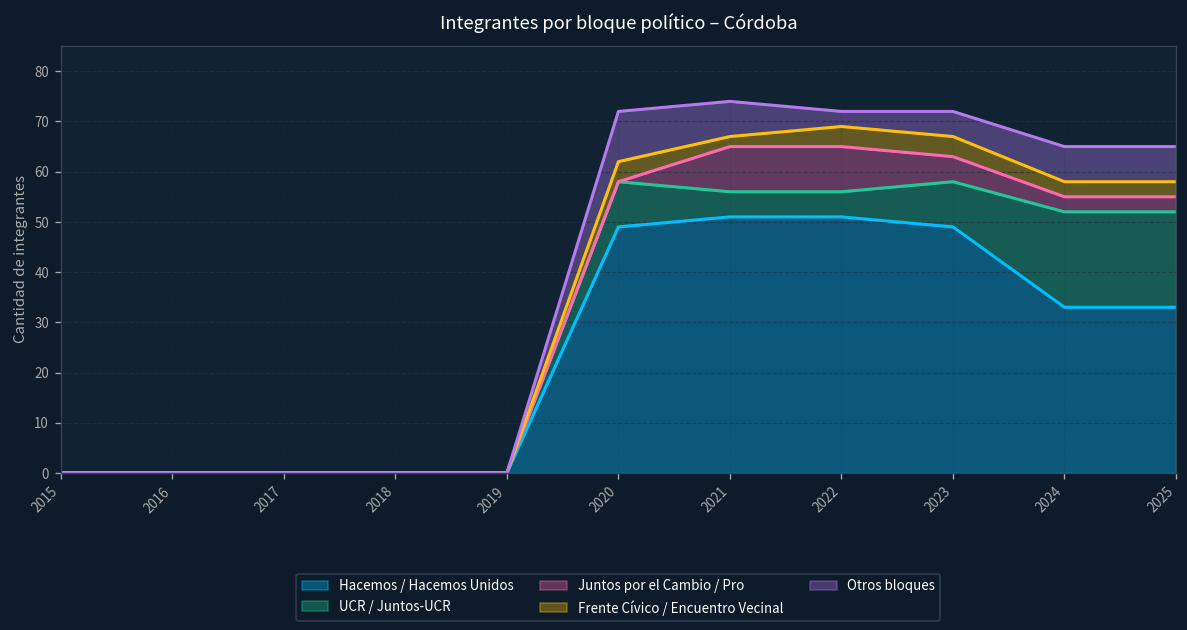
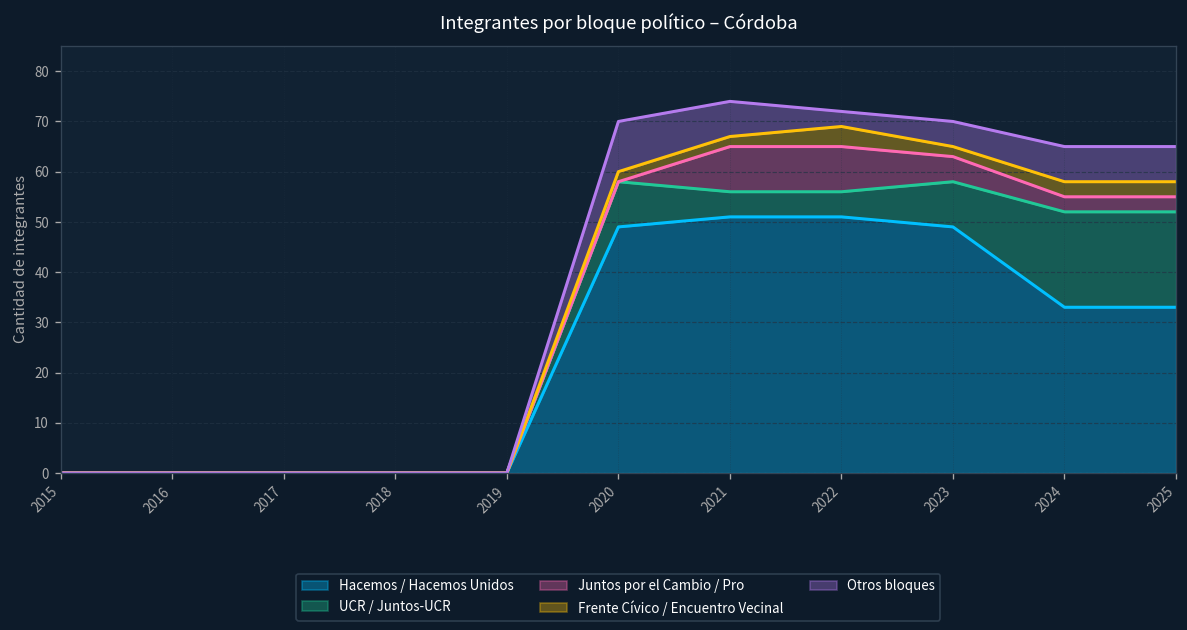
  {
    "Frente Cívico / Encuentro Vecinal": {
-     "2020": 4,
+     "2020": 2,
      "2021": 2,
      "2022": 4,
-     "2023": 4,
+     "2023": 2,
      "2024": 3,
      "2025": 3
    }
  }
